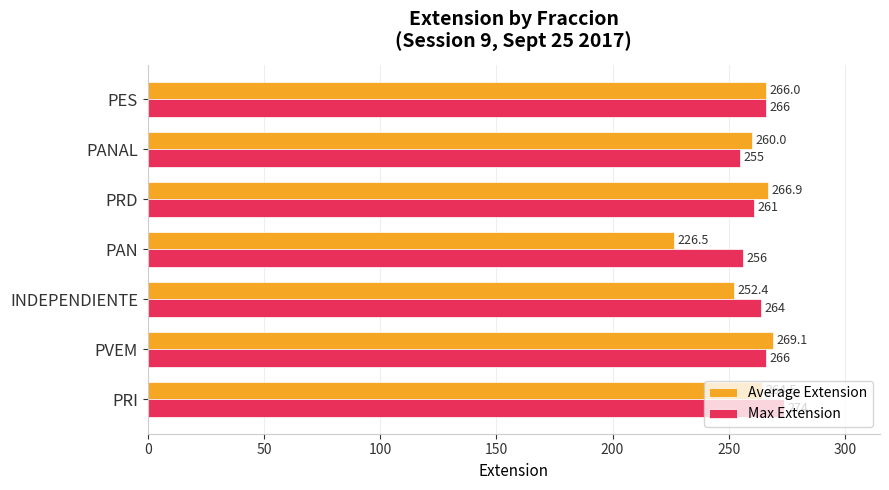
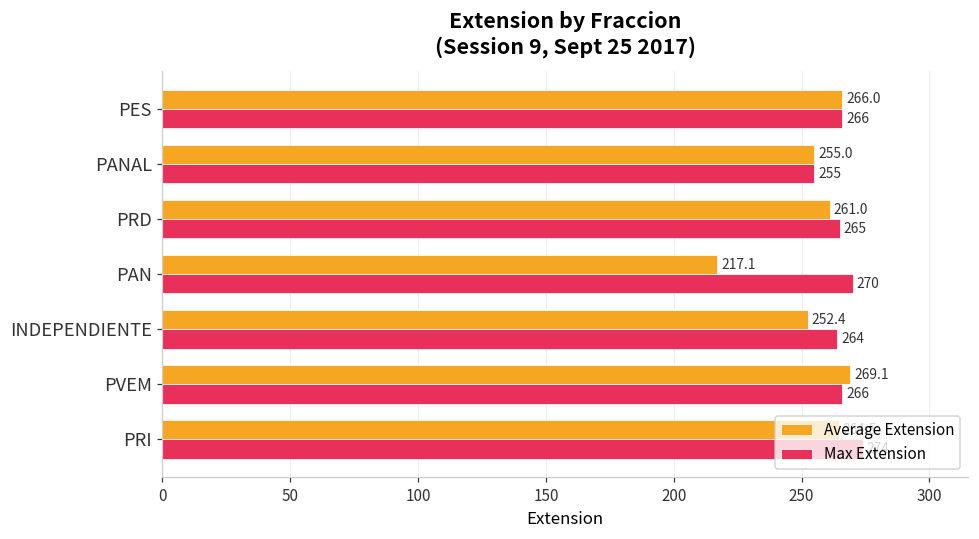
  {
    "Average Extension": {
      "PES": 266.0,
-     "PANAL": 260.0,
-     "PRD": 266.9,
-     "PAN": 226.5,
+     "PANAL": 255.0,
+     "PRD": 261.0,
+     "PAN": 217.1,
      "INDEPENDIENTE": 252.4,
      "PVEM": 269.1
    },
    "Max Extension": {
      "PES": 266,
      "PANAL": 255,
-     "PRD": 261,
-     "PAN": 256,
+     "PRD": 265,
+     "PAN": 270,
      "INDEPENDIENTE": 264,
      "PVEM": 266
    }
  }
